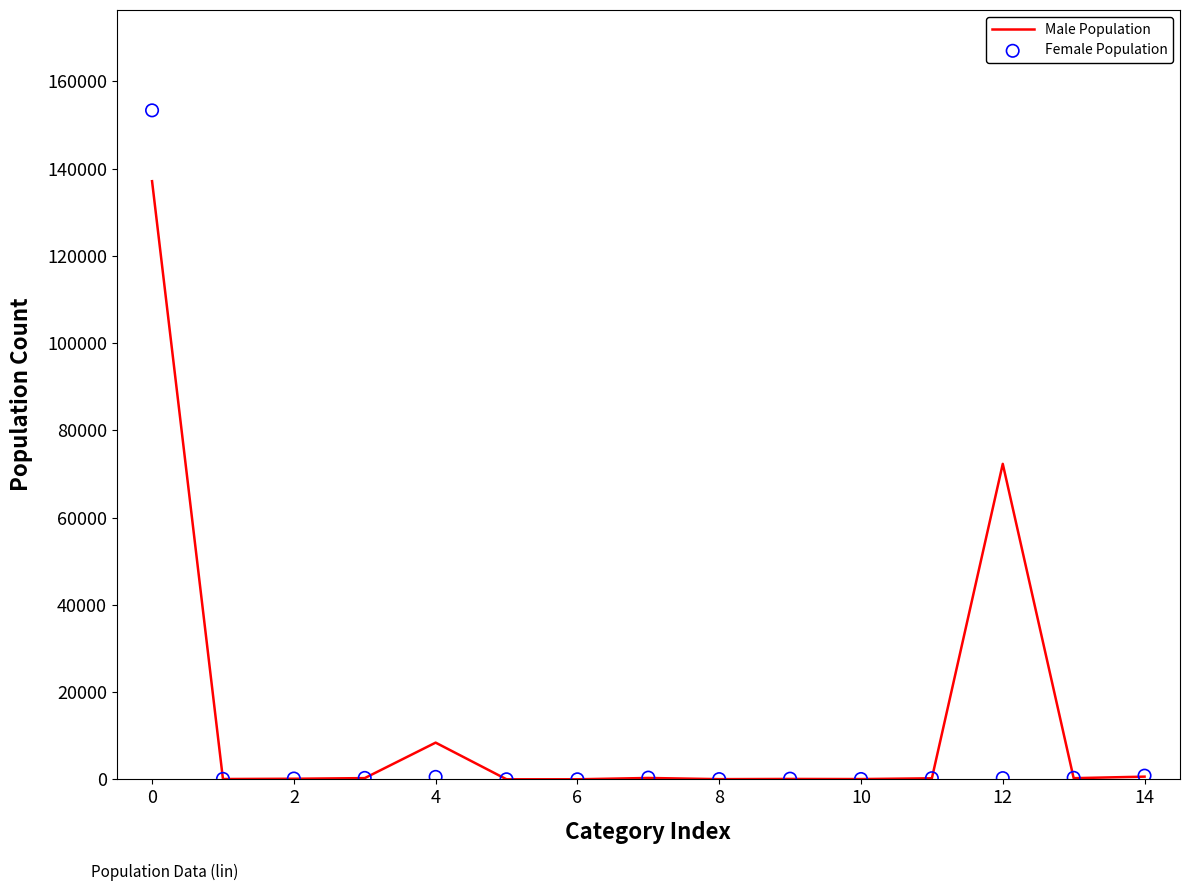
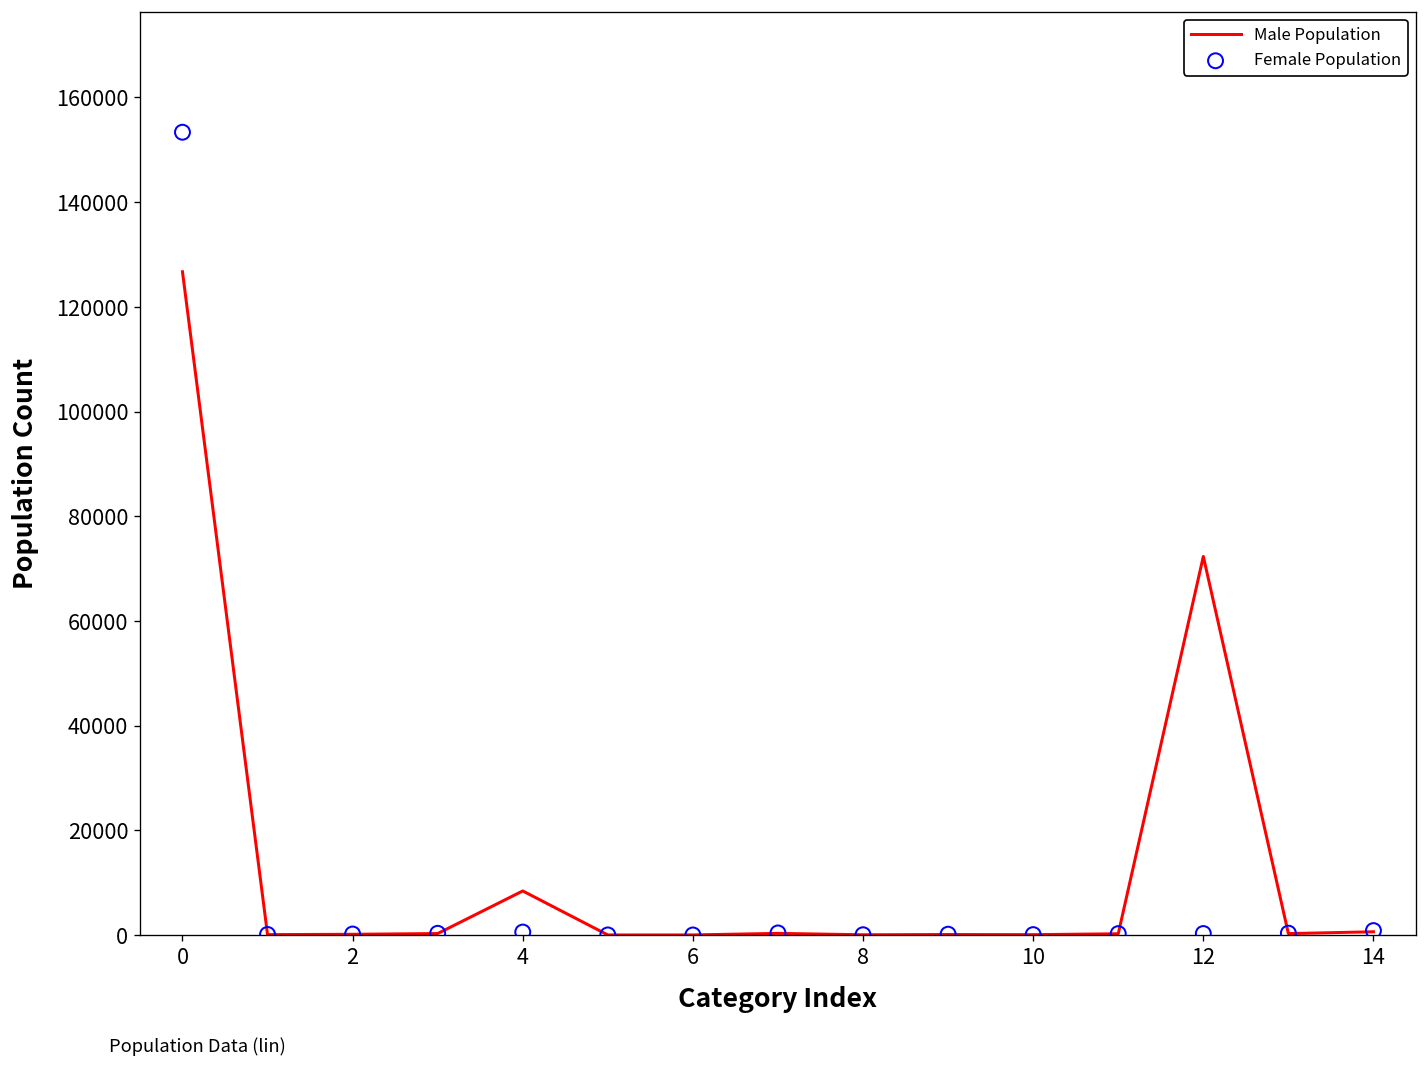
  {
    "Male Population": {
-     "0": 137000,
+     "0": 127000,
      "4": 8000,
      "12": 72000
    }
  }
